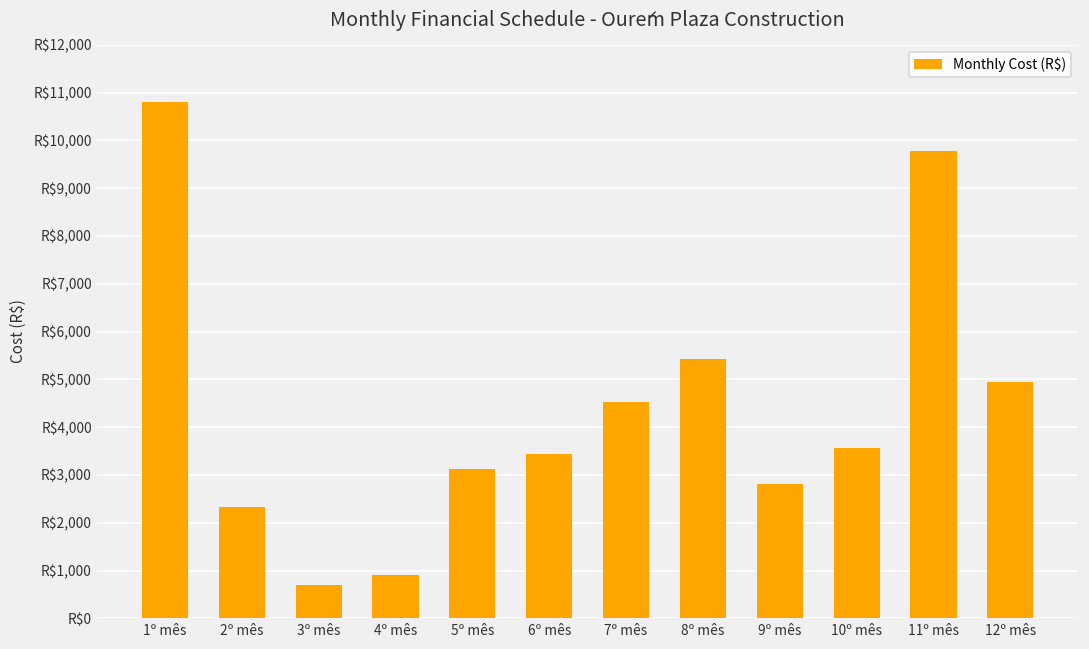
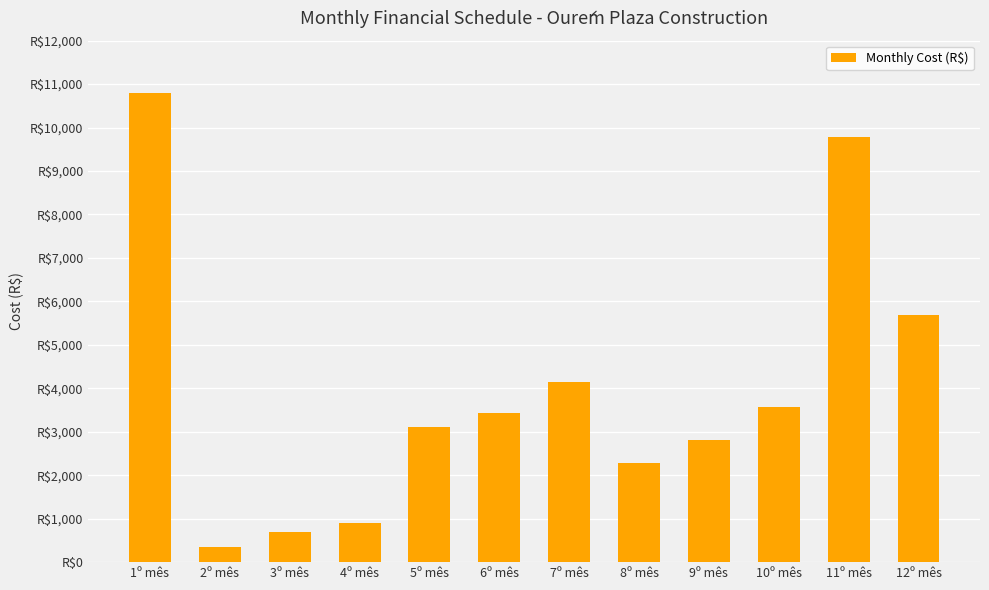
  {
    "1º mês": "R$10,800",
-   "2º mês": "R$2,300",
+   "2º mês": "R$400",
    "3º mês": "R$700",
    "4º mês": "R$900",
    "5º mês": "R$3,100",
    "6º mês": "R$3,400",
-   "7º mês": "R$4,500",
-   "8º mês": "R$5,400",
+   "7º mês": "R$4,200",
+   "8º mês": "R$2,300",
    "9º mês": "R$2,800",
    "10º mês": "R$3,600",
    "11º mês": "R$9,800",
-   "12º mês": "R$4,900"
+   "12º mês": "R$5,700"
  }
